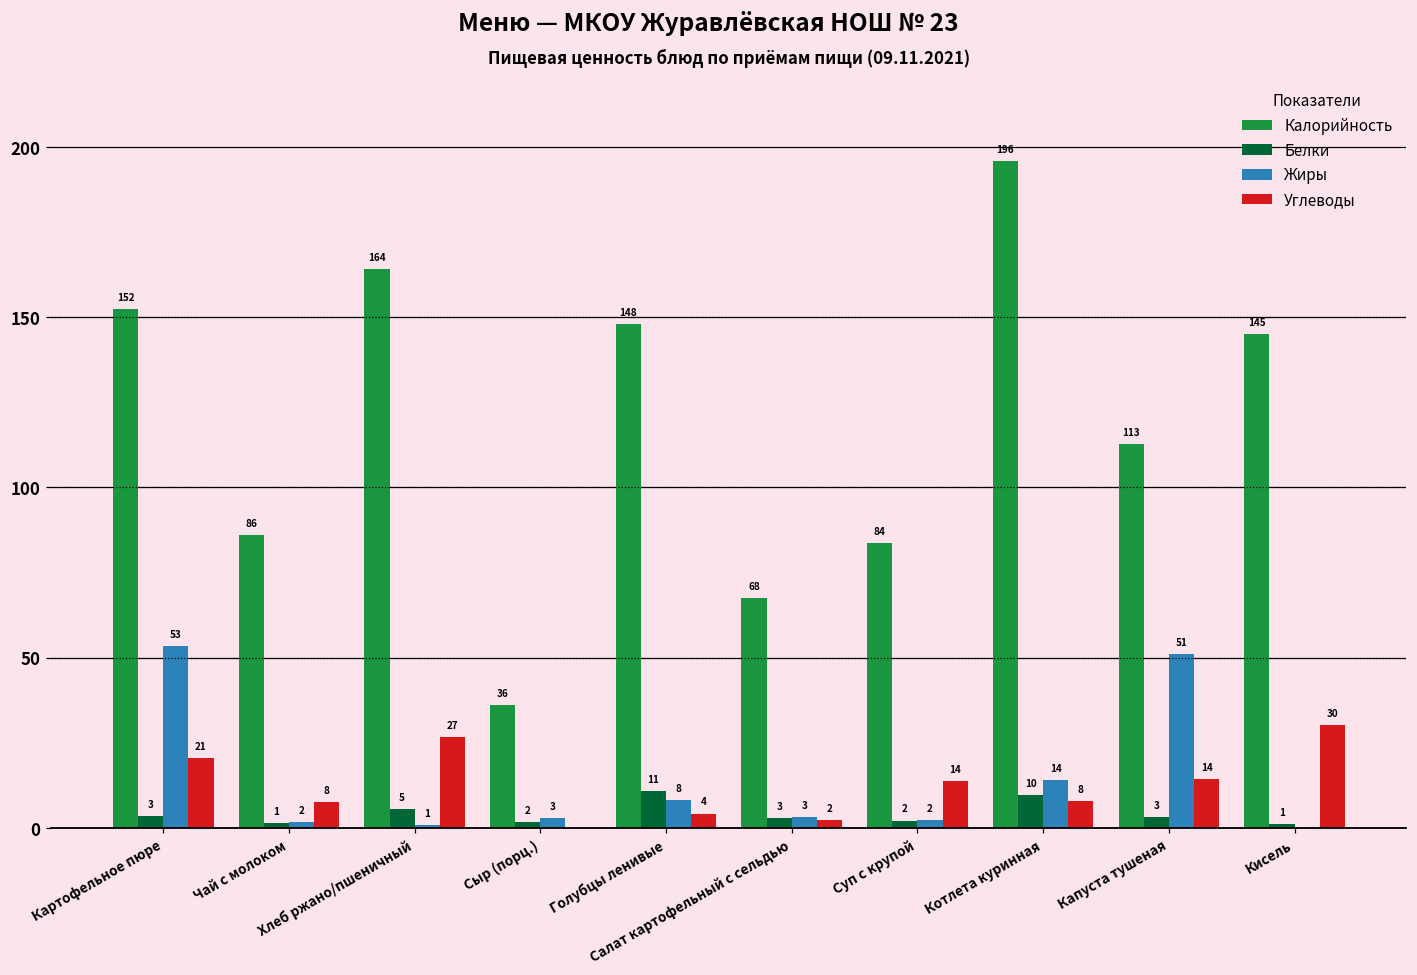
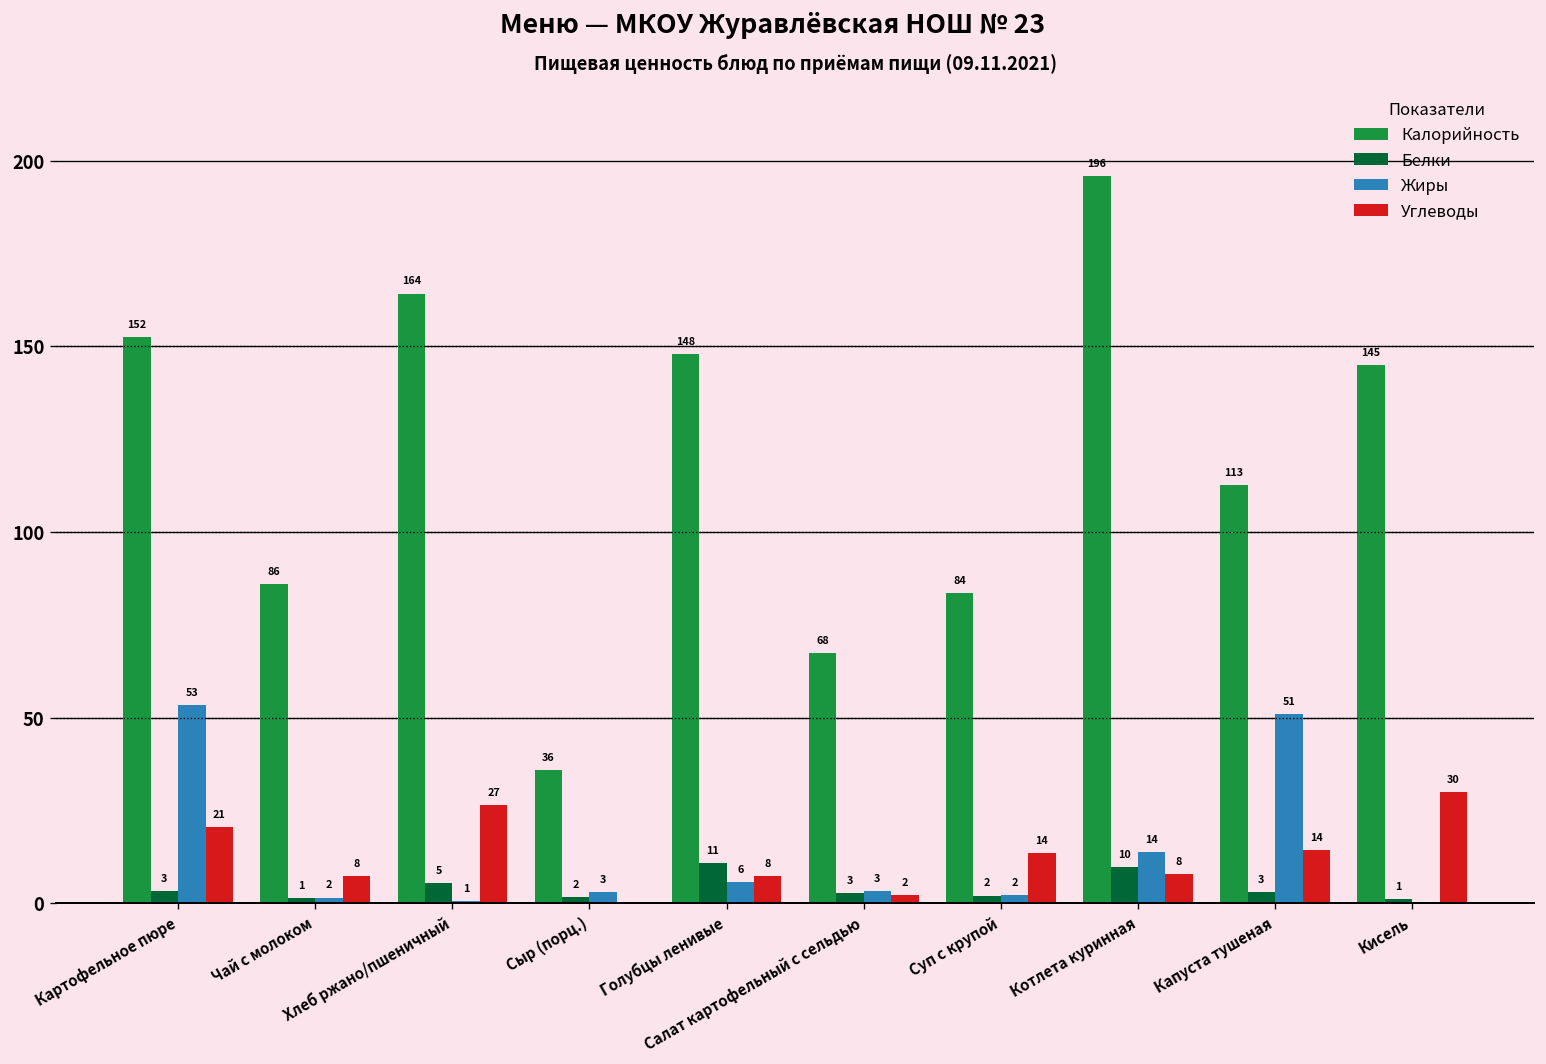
  {
    "Жиры": {
      "Картофельное пюре": 53,
      "Чай с молоком": 2,
      "Хлеб ржано/пшеничный": 1,
      "Сыр (порц.)": 3,
-     "Голубцы ленивые": 8,
+     "Голубцы ленивые": 6,
      "Салат картофельный с сельдью": 3,
      "Суп с крупой": 2,
      "Котлета куринная": 14,
      "Капуста тушеная": 51
    },
    "Углеводы": {
      "Картофельное пюре": 21,
      "Чай с молоком": 8,
      "Хлеб ржано/пшеничный": 27,
-     "Голубцы ленивые": 4,
+     "Голубцы ленивые": 8,
      "Салат картофельный с сельдью": 2,
      "Суп с крупой": 14,
      "Котлета куринная": 8,
      "Капуста тушеная": 14,
      "Кисель": 30
    }
  }
